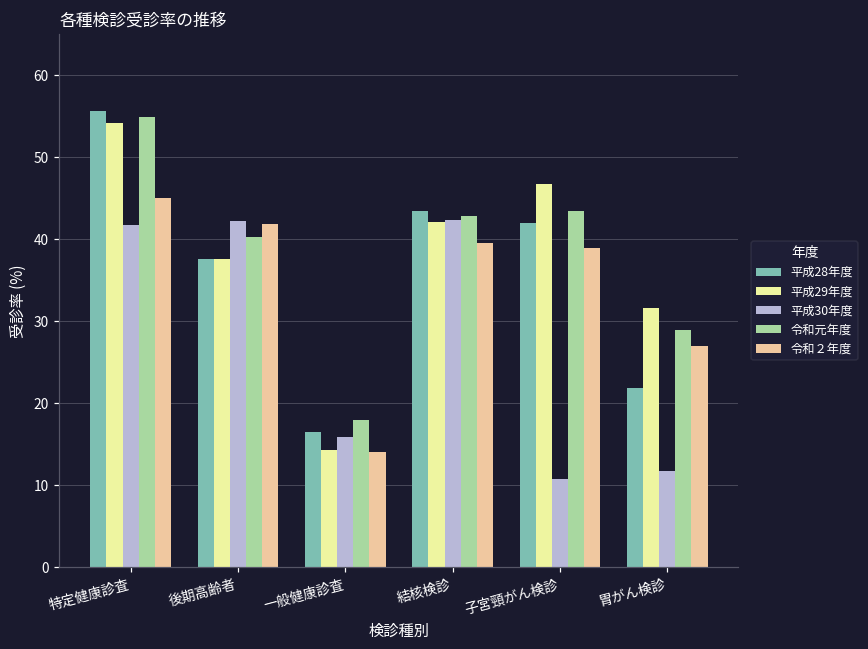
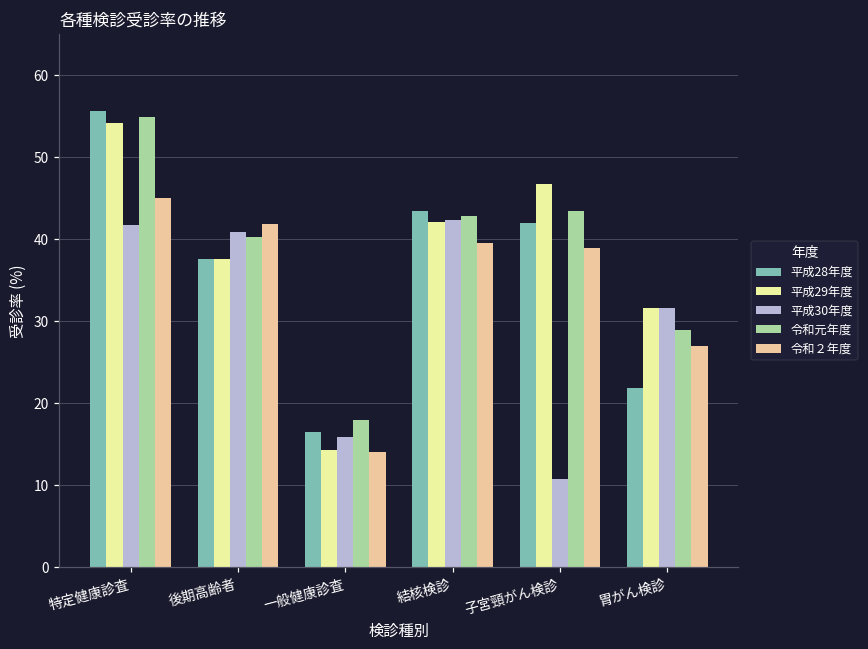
  {
    "平成30年度": {
      "特定健康診査": 42,
-     "後期高齢者": 42,
+     "後期高齢者": 41,
      "一般健康診査": 16,
      "結核検診": 42,
      "子宮頸がん検診": 11,
-     "胃がん検診": 12
+     "胃がん検診": 32
    }
  }
